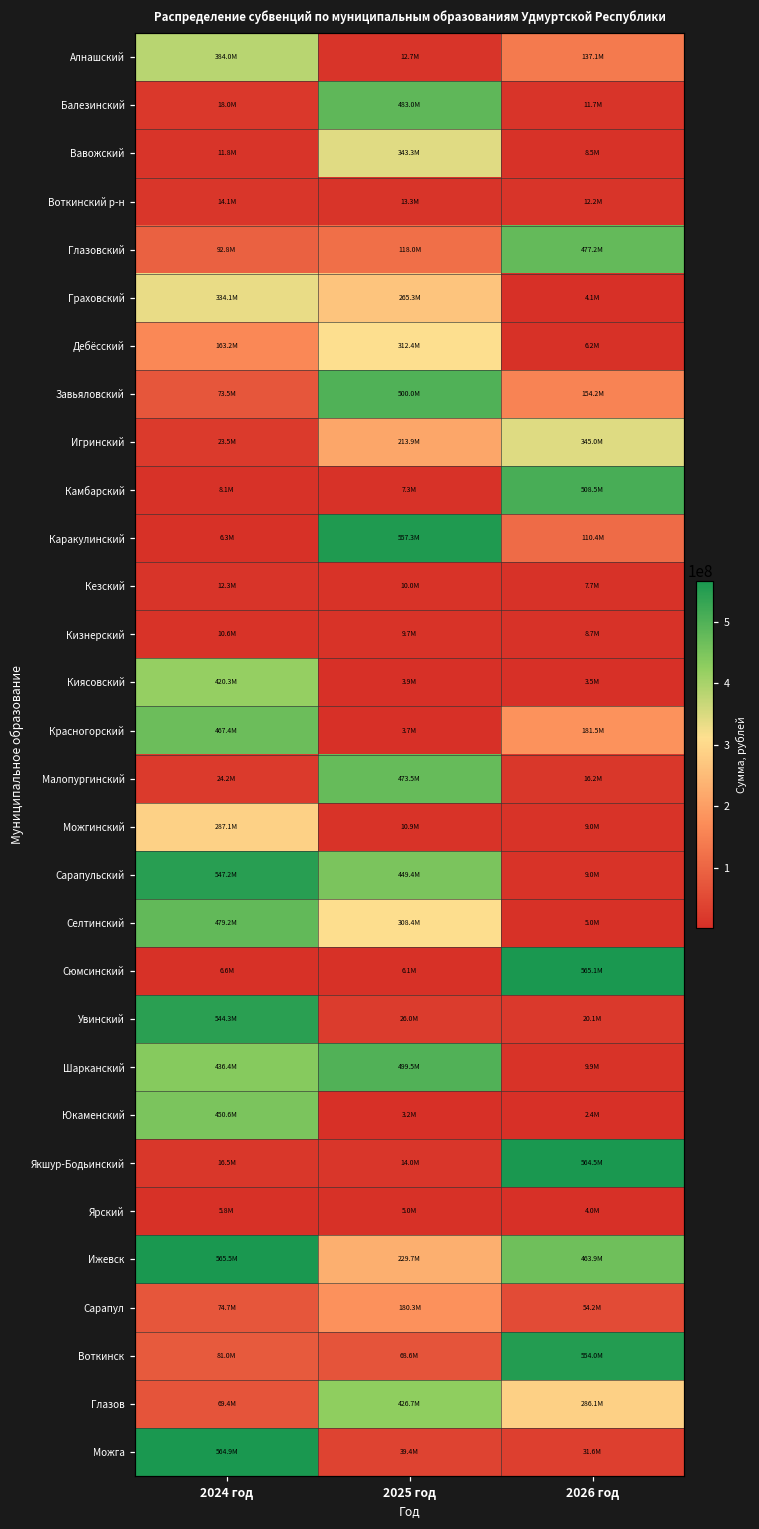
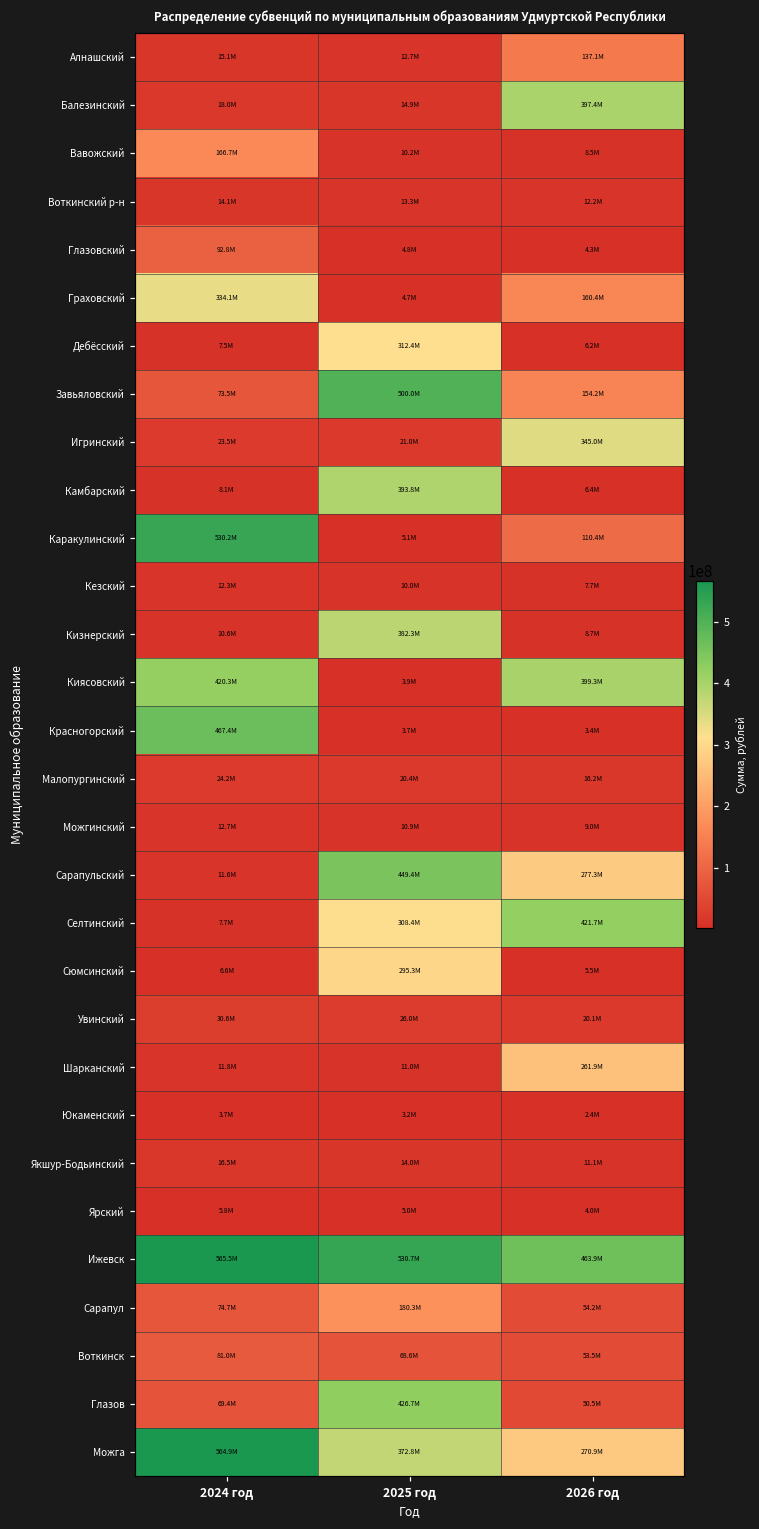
  {
    "Алнашский": {
-     "2024 год": "384.0M",
+     "2024 год": "15.1M",
      "2025 год": "12.7M",
      "2026 год": "137.1M"
    },
    "Балезинский": {
      "2024 год": "18.0M",
-     "2025 год": "483.0M",
-     "2026 год": "11.7M"
+     "2025 год": "14.9M",
+     "2026 год": "397.4M"
    },
    "Вавожский": {
-     "2024 год": "11.8M",
-     "2025 год": "343.3M",
+     "2024 год": "166.7M",
+     "2025 год": "10.2M",
      "2026 год": "8.5M"
    },
    "Воткинский р-н": {
      "2024 год": "14.1M",
      "2025 год": "13.3M",
      "2026 год": "12.2M"
    },
    "Глазовский": {
      "2024 год": "92.8M",
-     "2025 год": "118.0M",
-     "2026 год": "477.2M"
+     "2025 год": "4.8M",
+     "2026 год": "4.3M"
    },
    "Граховский": {
      "2024 год": "334.1M",
-     "2025 год": "265.3M",
-     "2026 год": "4.1M"
+     "2025 год": "4.7M",
+     "2026 год": "160.4M"
    },
    "Дебёсский": {
-     "2024 год": "163.2M",
+     "2024 год": "7.5M",
      "2025 год": "312.4M",
      "2026 год": "6.2M"
    },
    "Завьяловский": {
      "2024 год": "73.5M",
      "2025 год": "500.0M",
      "2026 год": "154.2M"
    },
    "Игринский": {
      "2024 год": "23.5M",
-     "2025 год": "213.9M",
+     "2025 год": "21.0M",
      "2026 год": "345.0M"
    },
    "Камбарский": {
      "2024 год": "8.1M",
-     "2025 год": "7.3M",
-     "2026 год": "508.5M"
+     "2025 год": "393.8M",
+     "2026 год": "6.4M"
    },
    "Каракулинский": {
-     "2024 год": "6.3M",
-     "2025 год": "557.3M",
+     "2024 год": "530.2M",
+     "2025 год": "5.1M",
      "2026 год": "110.4M"
    },
    "Кезский": {
      "2024 год": "12.3M",
      "2025 год": "10.0M",
      "2026 год": "7.7M"
    },
    "Кизнерский": {
      "2024 год": "10.6M",
-     "2025 год": "9.7M",
+     "2025 год": "382.3M",
      "2026 год": "8.7M"
    },
    "Киясовский": {
      "2024 год": "420.3M",
      "2025 год": "3.9M",
-     "2026 год": "3.5M"
+     "2026 год": "399.3M"
    },
    "Красногорский": {
      "2024 год": "467.4M",
      "2025 год": "3.7M",
-     "2026 год": "181.5M"
+     "2026 год": "3.4M"
    },
    "Малопургинский": {
      "2024 год": "24.2M",
-     "2025 год": "473.5M",
+     "2025 год": "20.4M",
      "2026 год": "16.2M"
    },
    "Можгинский": {
-     "2024 год": "287.1M",
+     "2024 год": "12.7M",
      "2025 год": "10.9M",
      "2026 год": "9.0M"
    },
    "Сарапульский": {
-     "2024 год": "547.2M",
+     "2024 год": "11.6M",
      "2025 год": "449.4M",
-     "2026 год": "9.0M"
+     "2026 год": "277.3M"
    },
    "Селтинский": {
-     "2024 год": "479.2M",
+     "2024 год": "7.7M",
      "2025 год": "308.4M",
-     "2026 год": "5.0M"
+     "2026 год": "421.7M"
    },
    "Сюмсинский": {
      "2024 год": "6.6M",
-     "2025 год": "6.1M",
-     "2026 год": "565.1M"
+     "2025 год": "295.3M",
+     "2026 год": "5.5M"
    },
    "Увинский": {
-     "2024 год": "544.3M",
+     "2024 год": "30.6M",
      "2025 год": "26.0M",
      "2026 год": "20.1M"
    },
    "Шарканский": {
-     "2024 год": "436.4M",
-     "2025 год": "499.5M",
-     "2026 год": "9.9M"
+     "2024 год": "11.8M",
+     "2025 год": "11.0M",
+     "2026 год": "261.9M"
    },
    "Юкаменский": {
-     "2024 год": "450.6M",
+     "2024 год": "3.7M",
      "2025 год": "3.2M",
      "2026 год": "2.4M"
    },
    "Якшур-Бодьинский": {
      "2024 год": "16.5M",
      "2025 год": "14.0M",
-     "2026 год": "564.5M"
+     "2026 год": "11.1M"
    },
    "Ярский": {
      "2024 год": "5.8M",
      "2025 год": "5.0M",
      "2026 год": "4.0M"
    },
    "Ижевск": {
      "2024 год": "565.5M",
-     "2025 год": "229.7M",
+     "2025 год": "530.7M",
      "2026 год": "463.9M"
    },
    "Сарапул": {
      "2024 год": "74.7M",
      "2025 год": "180.3M",
      "2026 год": "54.2M"
    },
    "Воткинск": {
      "2024 год": "81.0M",
      "2025 год": "68.6M",
-     "2026 год": "554.0M"
+     "2026 год": "53.5M"
    },
    "Глазов": {
      "2024 год": "69.4M",
      "2025 год": "426.7M",
-     "2026 год": "286.1M"
+     "2026 год": "50.5M"
    },
    "Можга": {
      "2024 год": "564.9M",
-     "2025 год": "39.4M",
-     "2026 год": "31.6M"
+     "2025 год": "372.8M",
+     "2026 год": "270.9M"
    }
  }
